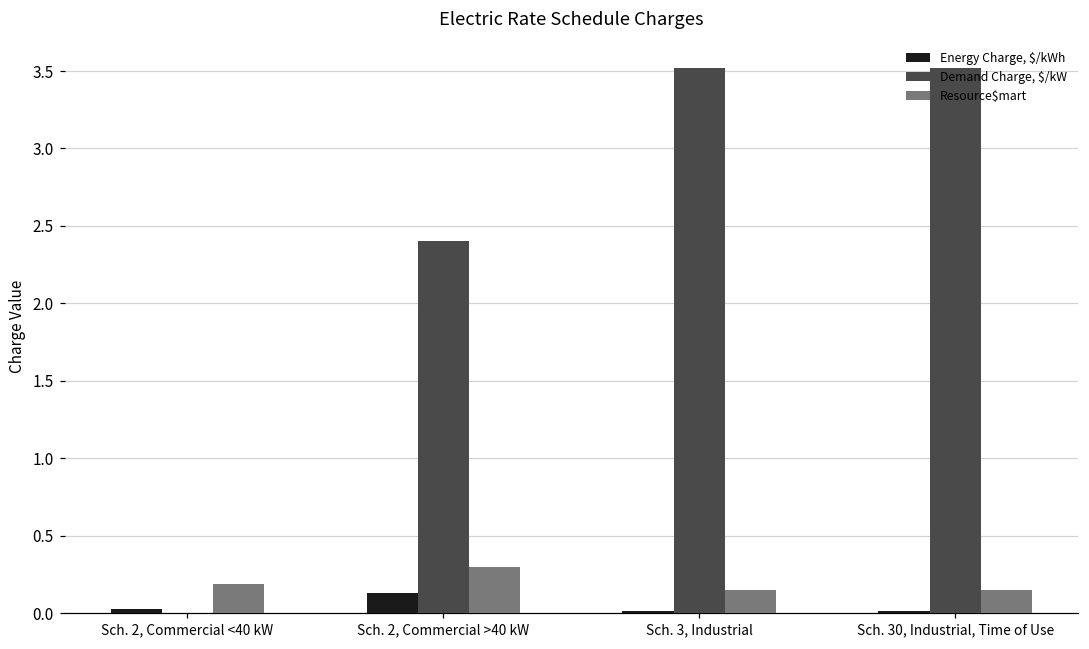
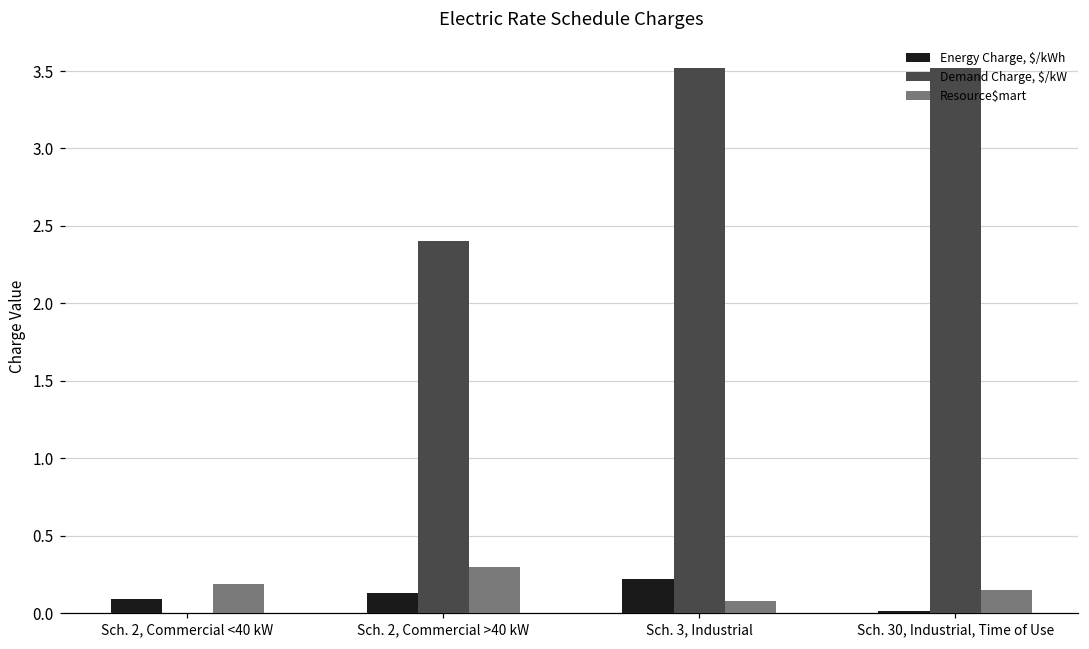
  {
    "Energy Charge, $/kWh": {
-     "Sch. 2, Commercial <40 kW": 0.03,
+     "Sch. 2, Commercial <40 kW": 0.09,
      "Sch. 2, Commercial >40 kW": 0.13,
-     "Sch. 3, Industrial": 0.01
+     "Sch. 3, Industrial": 0.22
    },
    "Demand Charge, $/kW": {
      "Sch. 2, Commercial <40 kW": 0.00,
      "Sch. 2, Commercial >40 kW": 2.40,
      "Sch. 3, Industrial": 3.52,
      "Sch. 30, Industrial, Time of Use": 3.52
    },
    "Resource$mart": {
      "Sch. 2, Commercial <40 kW": 0.19,
      "Sch. 2, Commercial >40 kW": 0.30,
-     "Sch. 3, Industrial": 0.15,
+     "Sch. 3, Industrial": 0.08,
      "Sch. 30, Industrial, Time of Use": 0.15
    }
  }
